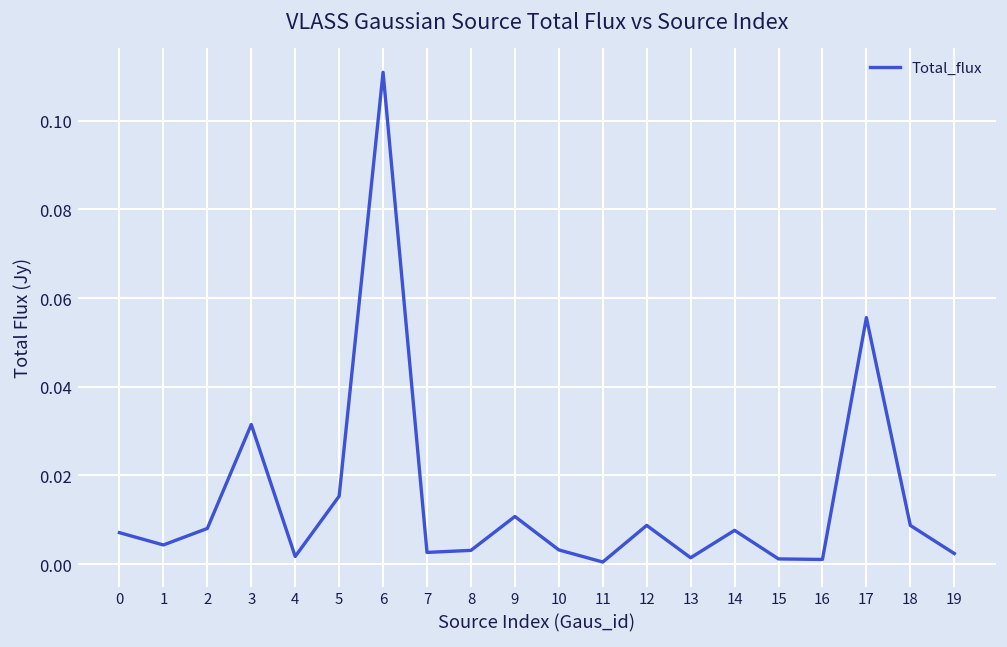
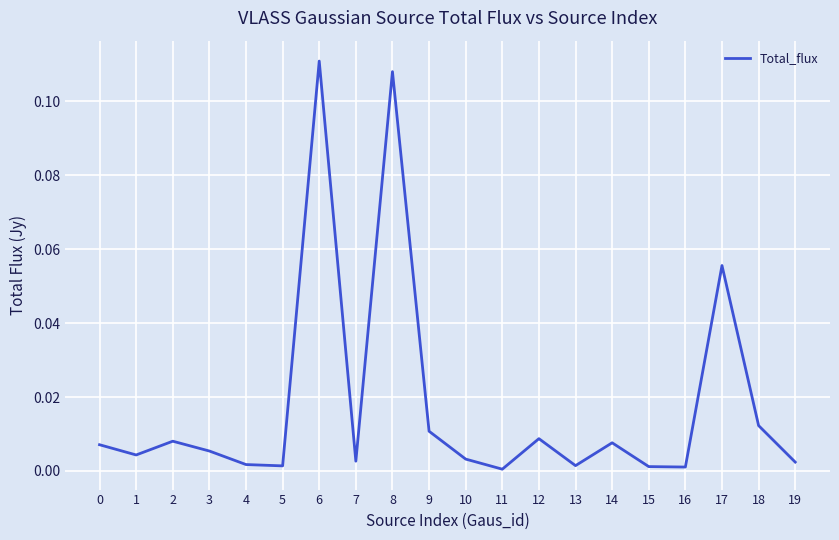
  {
    "0": 0.007,
    "1": 0.004,
    "2": 0.008,
-   "3": 0.031,
+   "3": 0.005,
    "4": 0.002,
-   "5": 0.015,
+   "5": 0.001,
    "6": 0.111,
    "7": 0.003,
-   "8": 0.003,
+   "8": 0.108,
    "9": 0.011,
    "10": 0.003,
    "11": 0.000,
    "12": 0.009,
    "13": 0.001,
    "14": 0.008,
    "15": 0.001,
    "16": 0.001,
    "17": 0.056,
-   "18": 0.009,
+   "18": 0.012,
    "19": 0.002
  }
